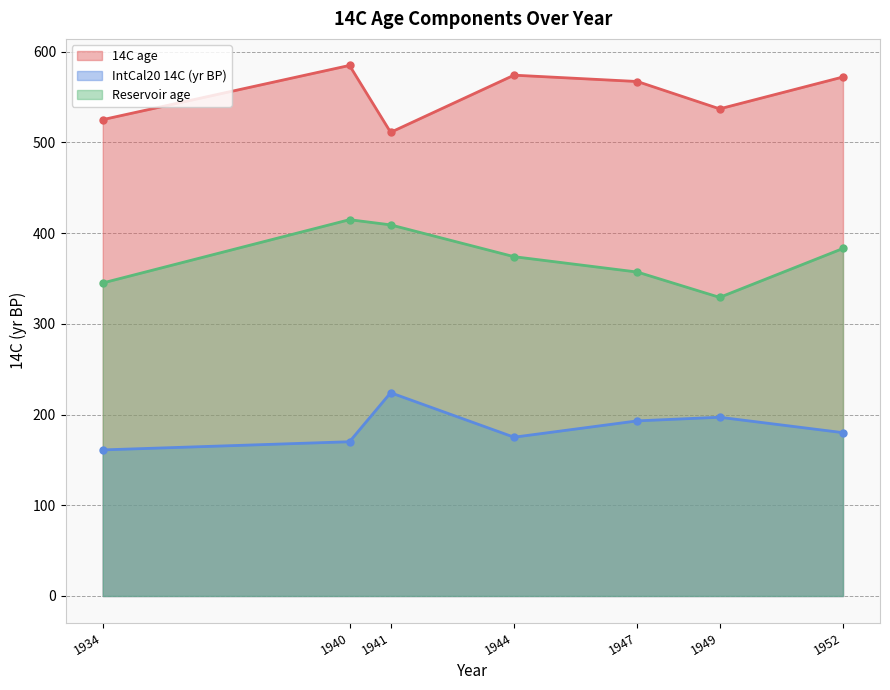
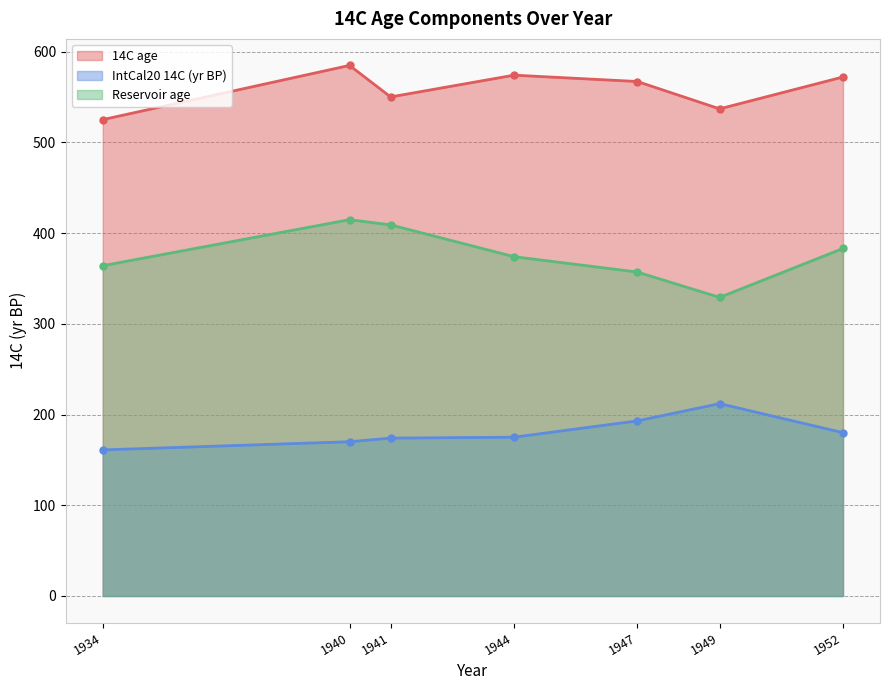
  {
    "14C age": {
      "1934": 530,
      "1940": 580,
-     "1941": 510,
+     "1941": 550,
      "1944": 570,
      "1947": 570,
      "1949": 540,
      "1952": 570
    },
    "IntCal20 14C (yr BP)": {
      "1934": 160,
      "1940": 170,
-     "1941": 220,
+     "1941": 170,
      "1944": 180,
      "1947": 190,
-     "1949": 200,
+     "1949": 210,
      "1952": 180
    },
    "Reservoir age": {
-     "1934": 350,
+     "1934": 360,
      "1940": 410,
      "1941": 410,
      "1944": 370,
      "1947": 360,
      "1949": 330,
      "1952": 380
    }
  }
